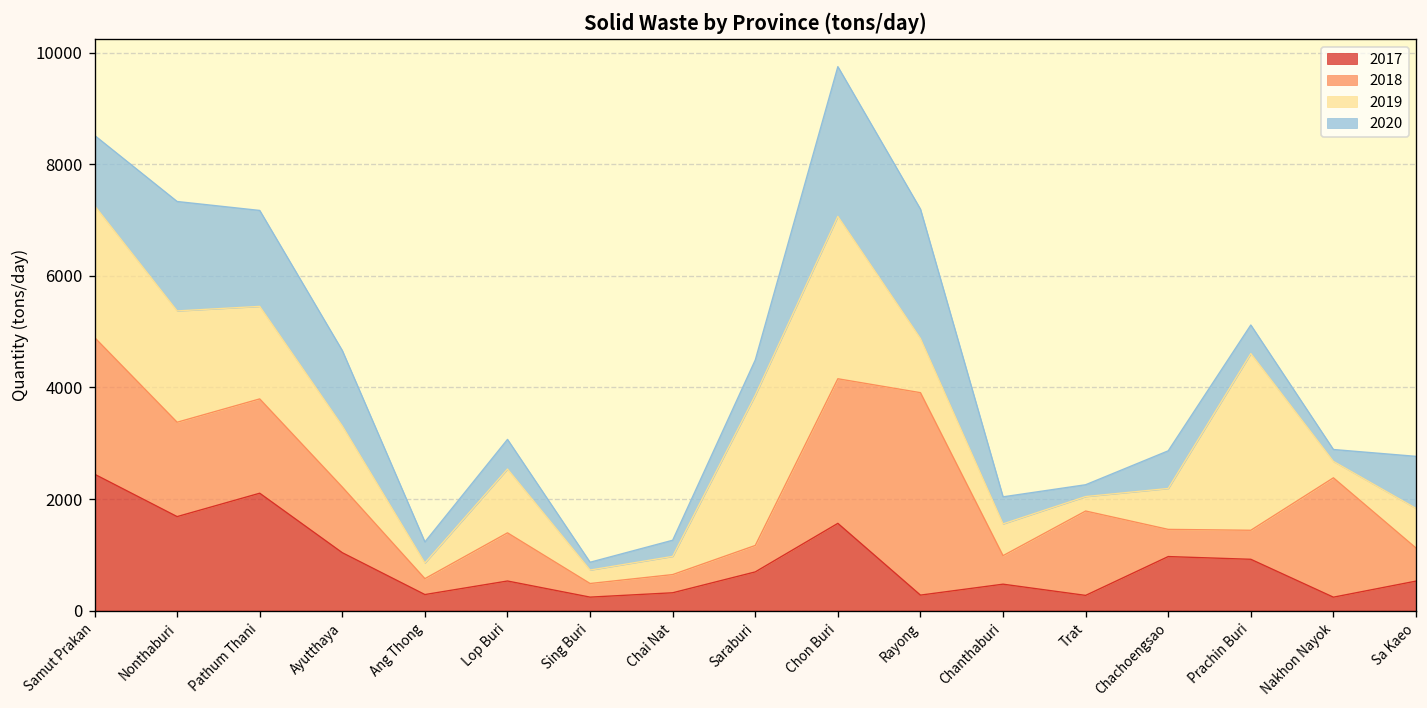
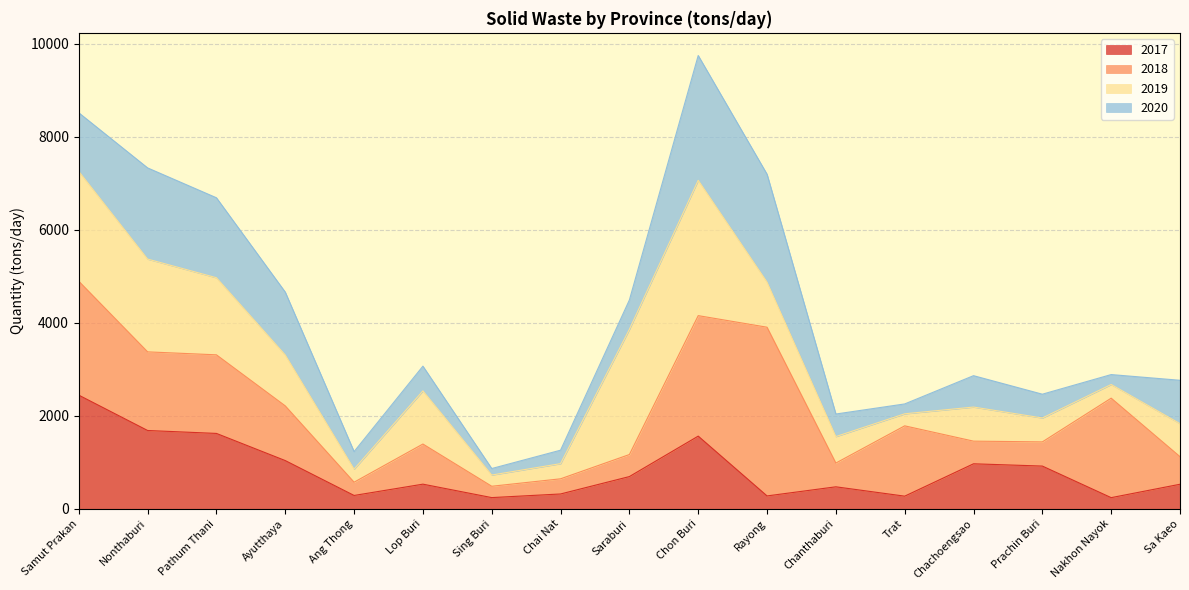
  {
    "2017": {
      "Samut Prakan": 2400,
      "Nonthaburi": 1700,
-     "Pathum Thani": 2100,
+     "Pathum Thani": 1600,
      "Ayutthaya": 1000,
      "Ang Thong": 300,
      "Lop Buri": 500,
      "Sing Buri": 200,
      "Chai Nat": 300,
      "Saraburi": 700,
      "Chon Buri": 1600,
      "Rayong": 300,
      "Chanthaburi": 500,
      "Trat": 300,
      "Chachoengsao": 1000,
      "Prachin Buri": 900,
      "Nakhon Nayok": 200,
      "Sa Kaeo": 500
    },
    "2018": {
      "Samut Prakan": 2500,
      "Nonthaburi": 1700,
      "Pathum Thani": 1700,
      "Ayutthaya": 1200,
      "Ang Thong": 300,
      "Lop Buri": 900,
      "Sing Buri": 200,
      "Chai Nat": 300,
      "Saraburi": 500,
      "Chon Buri": 2600,
      "Rayong": 3600,
      "Chanthaburi": 500,
      "Trat": 1500,
      "Chachoengsao": 500,
      "Prachin Buri": 500,
      "Nakhon Nayok": 2100,
      "Sa Kaeo": 600
    },
    "2019": {
      "Samut Prakan": 2400,
      "Nonthaburi": 2000,
      "Pathum Thani": 1700,
      "Ayutthaya": 1100,
      "Ang Thong": 300,
      "Lop Buri": 1100,
      "Sing Buri": 200,
      "Chai Nat": 300,
      "Saraburi": 2700,
      "Chon Buri": 2900,
      "Rayong": 1000,
      "Chanthaburi": 600,
      "Trat": 300,
      "Chachoengsao": 700,
-     "Prachin Buri": 3200,
+     "Prachin Buri": 500,
      "Nakhon Nayok": 300,
      "Sa Kaeo": 700
    },
    "2020": {
      "Samut Prakan": 1300,
      "Nonthaburi": 2000,
      "Pathum Thani": 1700,
      "Ayutthaya": 1400,
      "Ang Thong": 400,
      "Lop Buri": 500,
      "Sing Buri": 100,
      "Chai Nat": 300,
      "Saraburi": 600,
      "Chon Buri": 2700,
      "Rayong": 2300,
      "Chanthaburi": 500,
      "Trat": 200,
      "Chachoengsao": 700,
      "Prachin Buri": 500,
      "Nakhon Nayok": 200,
      "Sa Kaeo": 900
    }
  }
